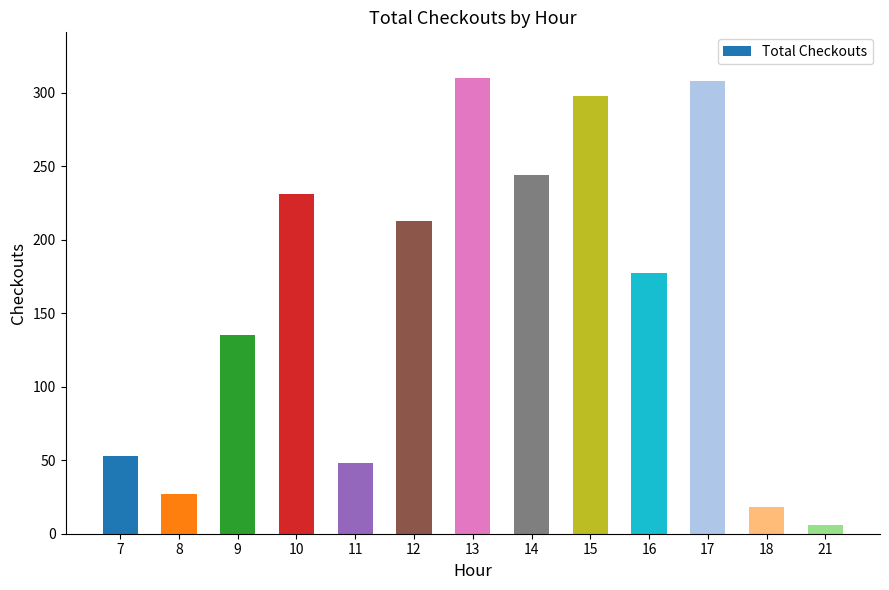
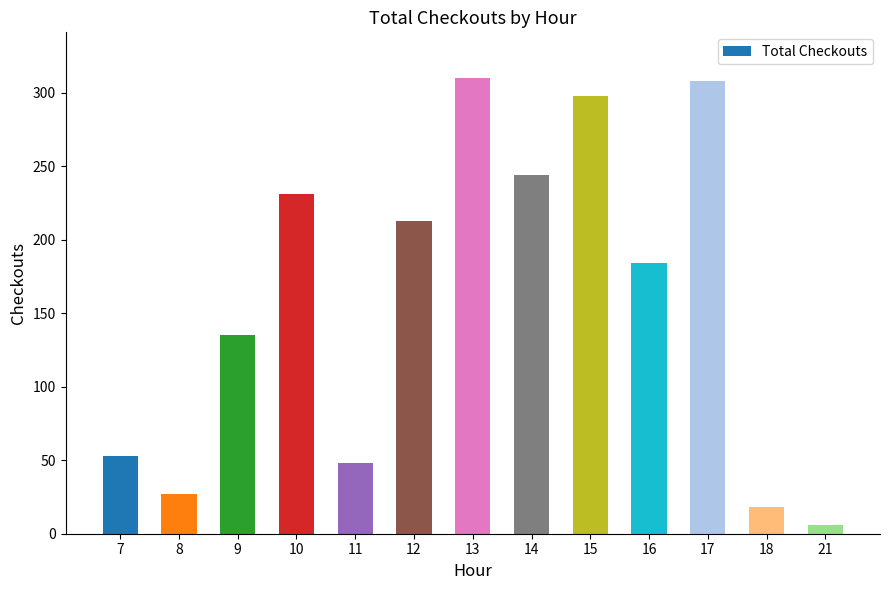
  {
    "7": 53,
    "8": 27,
    "9": 135,
    "10": 231,
    "11": 48,
    "12": 213,
    "13": 310,
    "14": 244,
    "15": 298,
-   "16": 177,
+   "16": 184,
    "17": 308,
    "18": 18,
    "21": 6
  }
